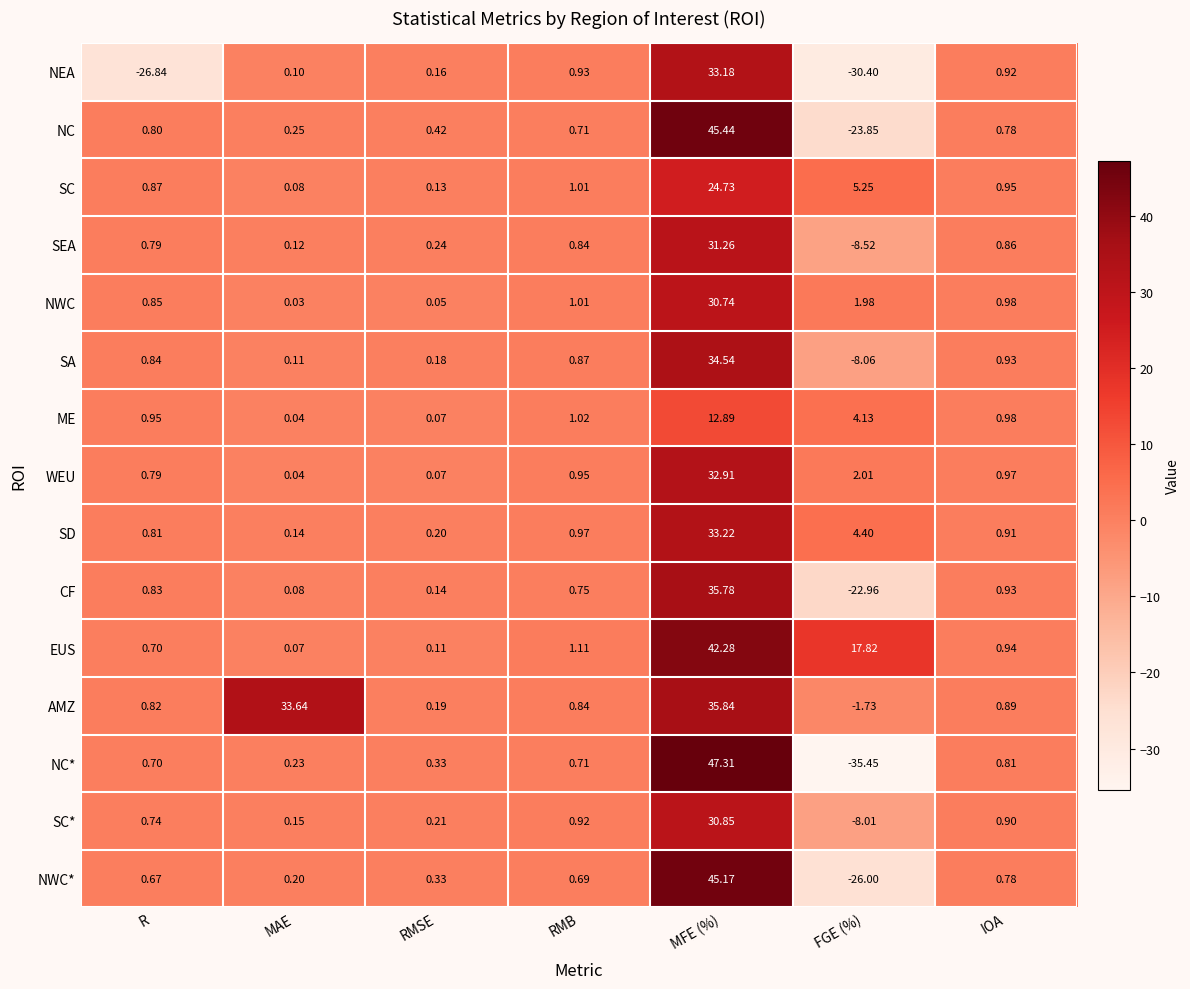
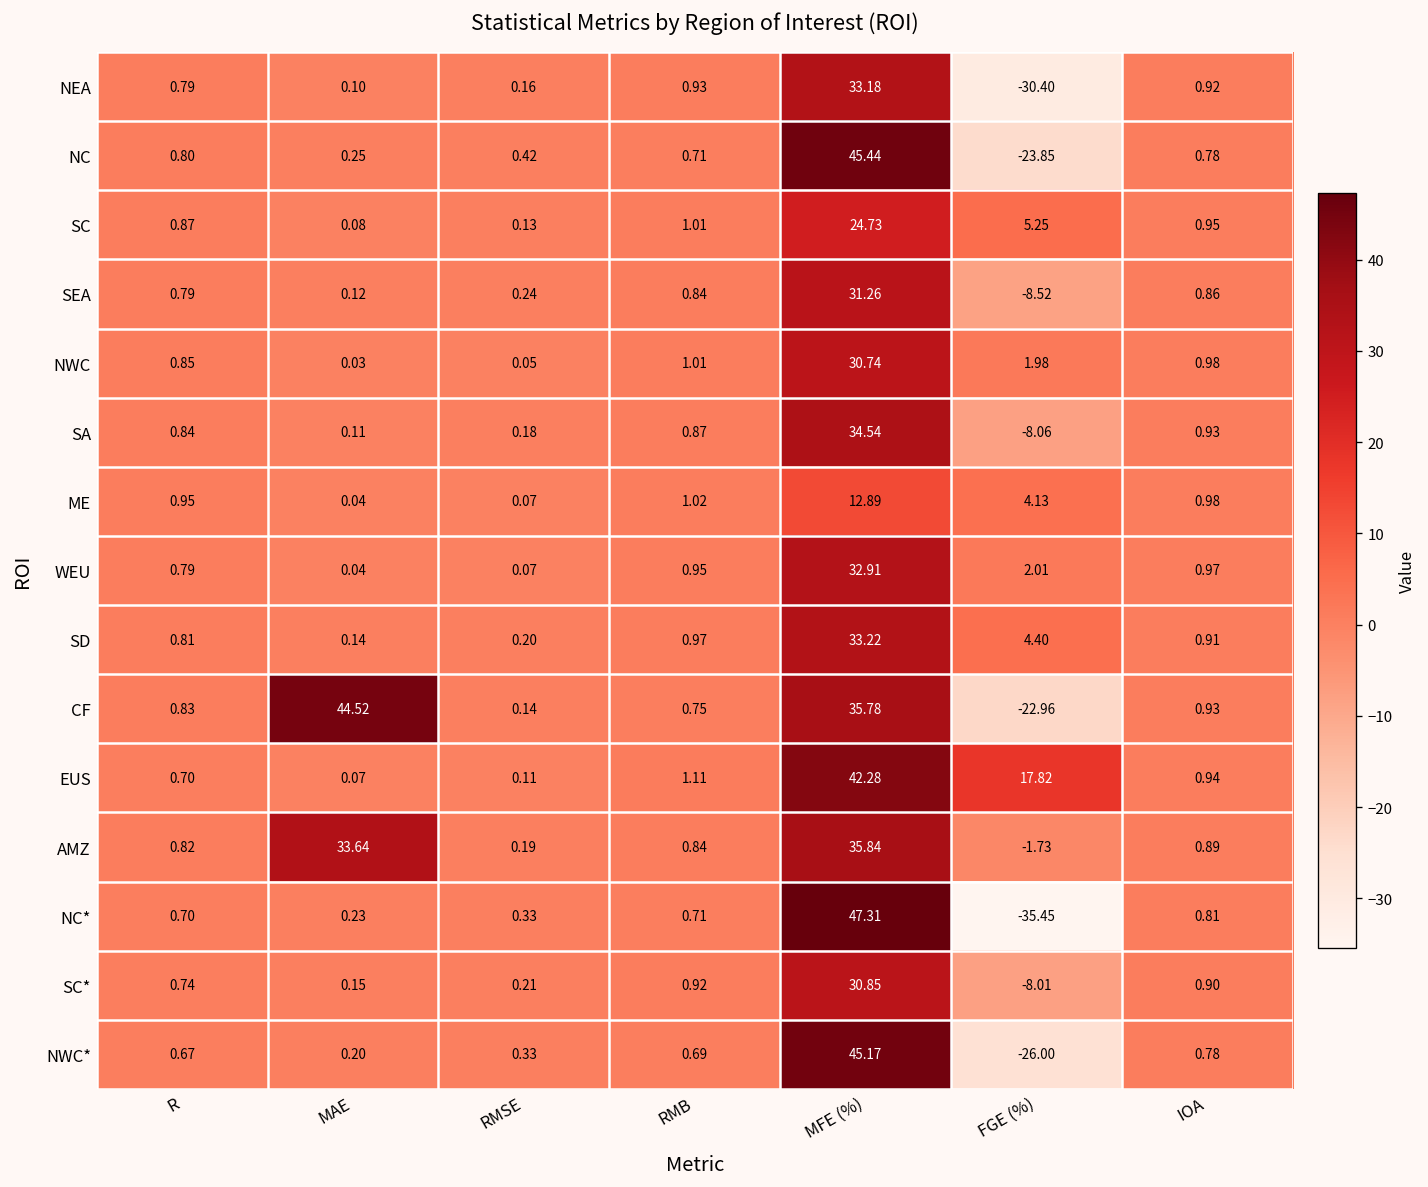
  {
    "NEA": {
-     "R": -26.84,
+     "R": 0.79,
      "MAE": 0.10,
      "RMSE": 0.16,
      "RMB": 0.93,
      "MFE (%)": 33.18,
      "FGE (%)": -30.40,
      "IOA": 0.92
    },
    "NC": {
      "R": 0.80,
      "MAE": 0.25,
      "RMSE": 0.42,
      "RMB": 0.71,
      "MFE (%)": 45.44,
      "FGE (%)": -23.85,
      "IOA": 0.78
    },
    "SC": {
      "R": 0.87,
      "MAE": 0.08,
      "RMSE": 0.13,
      "RMB": 1.01,
      "MFE (%)": 24.73,
      "FGE (%)": 5.25,
      "IOA": 0.95
    },
    "SEA": {
      "R": 0.79,
      "MAE": 0.12,
      "RMSE": 0.24,
      "RMB": 0.84,
      "MFE (%)": 31.26,
      "FGE (%)": -8.52,
      "IOA": 0.86
    },
    "NWC": {
      "R": 0.85,
      "MAE": 0.03,
      "RMSE": 0.05,
      "RMB": 1.01,
      "MFE (%)": 30.74,
      "FGE (%)": 1.98,
      "IOA": 0.98
    },
    "SA": {
      "R": 0.84,
      "MAE": 0.11,
      "RMSE": 0.18,
      "RMB": 0.87,
      "MFE (%)": 34.54,
      "FGE (%)": -8.06,
      "IOA": 0.93
    },
    "ME": {
      "R": 0.95,
      "MAE": 0.04,
      "RMSE": 0.07,
      "RMB": 1.02,
      "MFE (%)": 12.89,
      "FGE (%)": 4.13,
      "IOA": 0.98
    },
    "WEU": {
      "R": 0.79,
      "MAE": 0.04,
      "RMSE": 0.07,
      "RMB": 0.95,
      "MFE (%)": 32.91,
      "FGE (%)": 2.01,
      "IOA": 0.97
    },
    "SD": {
      "R": 0.81,
      "MAE": 0.14,
      "RMSE": 0.20,
      "RMB": 0.97,
      "MFE (%)": 33.22,
      "FGE (%)": 4.40,
      "IOA": 0.91
    },
    "CF": {
      "R": 0.83,
-     "MAE": 0.08,
+     "MAE": 44.52,
      "RMSE": 0.14,
      "RMB": 0.75,
      "MFE (%)": 35.78,
      "FGE (%)": -22.96,
      "IOA": 0.93
    },
    "EUS": {
      "R": 0.70,
      "MAE": 0.07,
      "RMSE": 0.11,
      "RMB": 1.11,
      "MFE (%)": 42.28,
      "FGE (%)": 17.82,
      "IOA": 0.94
    },
    "AMZ": {
      "R": 0.82,
      "MAE": 33.64,
      "RMSE": 0.19,
      "RMB": 0.84,
      "MFE (%)": 35.84,
      "FGE (%)": -1.73,
      "IOA": 0.89
    },
    "NC*": {
      "R": 0.70,
      "MAE": 0.23,
      "RMSE": 0.33,
      "RMB": 0.71,
      "MFE (%)": 47.31,
      "FGE (%)": -35.45,
      "IOA": 0.81
    },
    "SC*": {
      "R": 0.74,
      "MAE": 0.15,
      "RMSE": 0.21,
      "RMB": 0.92,
      "MFE (%)": 30.85,
      "FGE (%)": -8.01,
      "IOA": 0.90
    },
    "NWC*": {
      "R": 0.67,
      "MAE": 0.20,
      "RMSE": 0.33,
      "RMB": 0.69,
      "MFE (%)": 45.17,
      "FGE (%)": -26.00,
      "IOA": 0.78
    }
  }
